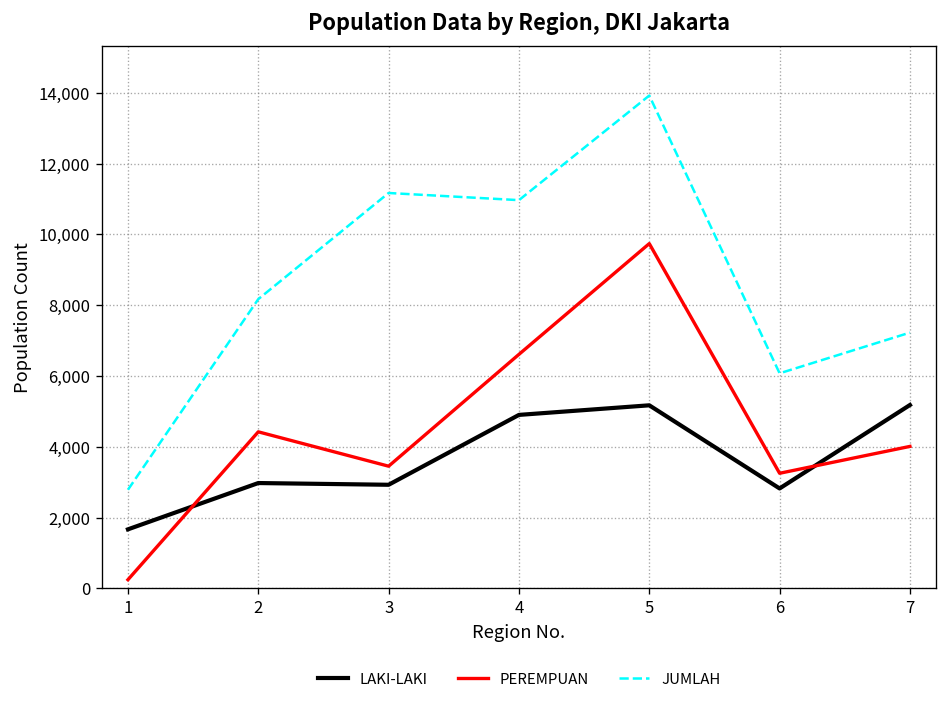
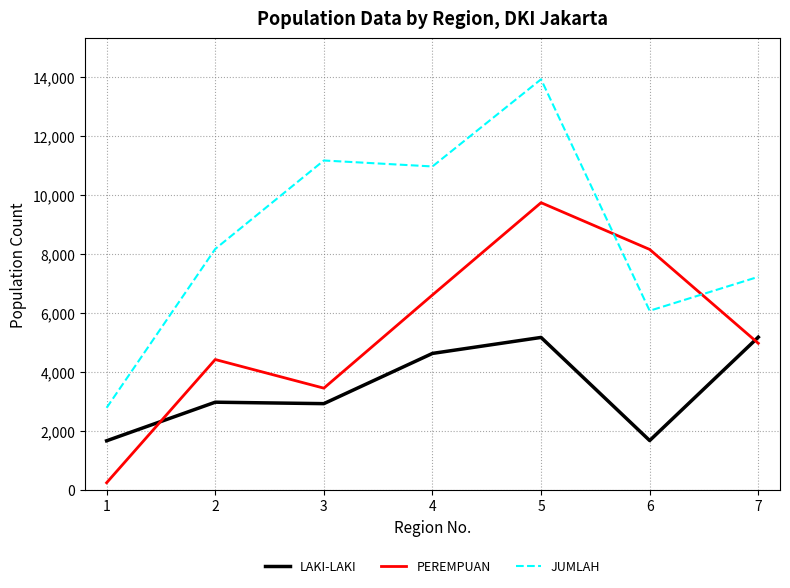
  {
    "LAKI-LAKI": {
      "1": "1,700",
      "2": "3,000",
      "3": "2,900",
-     "4": "4,900",
+     "4": "4,600",
      "5": "5,200",
-     "6": "2,800",
+     "6": "1,700",
      "7": "5,200"
    },
    "PEREMPUAN": {
      "1": "200",
      "2": "4,400",
      "3": "3,500",
      "4": "6,600",
      "5": "9,700",
-     "6": "3,300",
-     "7": "4,000"
+     "6": "8,200",
+     "7": "5,000"
    },
    "JUMLAH": {
      "1": "2,800",
      "2": "8,200",
      "3": "11,200",
      "4": "11,000",
      "5": "13,900",
      "6": "6,100",
      "7": "7,200"
    }
  }
